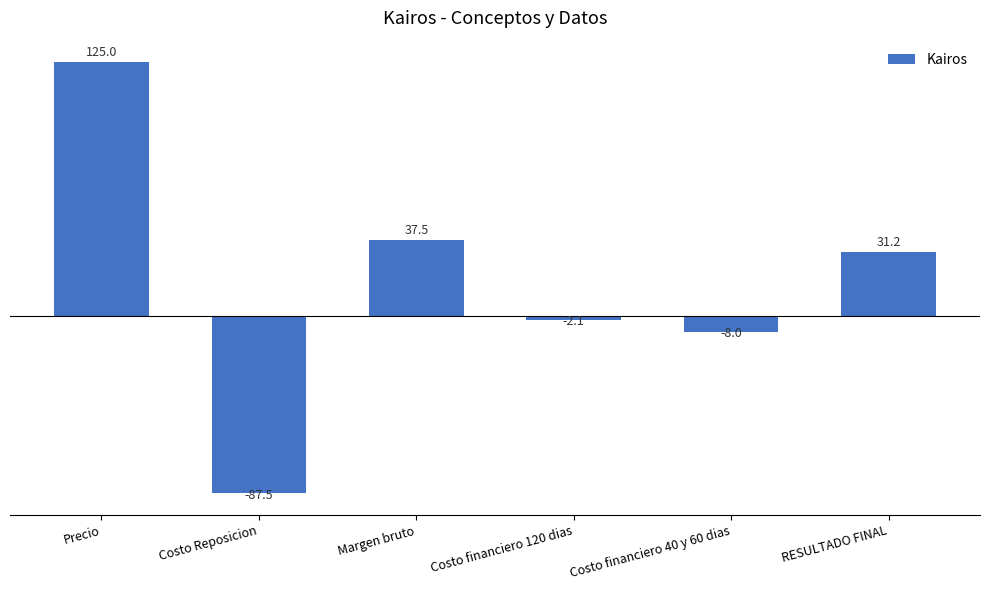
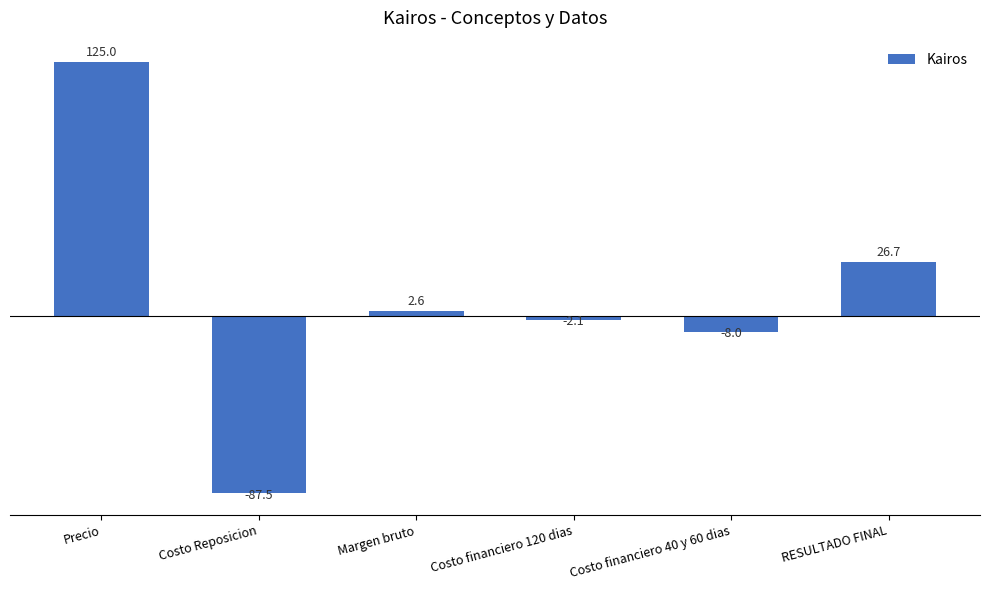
  {
    "Precio": 125.0,
    "Costo Reposicion": -87.5,
-   "Margen bruto": 37.5,
+   "Margen bruto": 2.6,
    "Costo financiero 120 dias": -2.1,
    "Costo financiero 40 y 60 dias": -8.0,
-   "RESULTADO FINAL": 31.2
+   "RESULTADO FINAL": 26.7
  }
